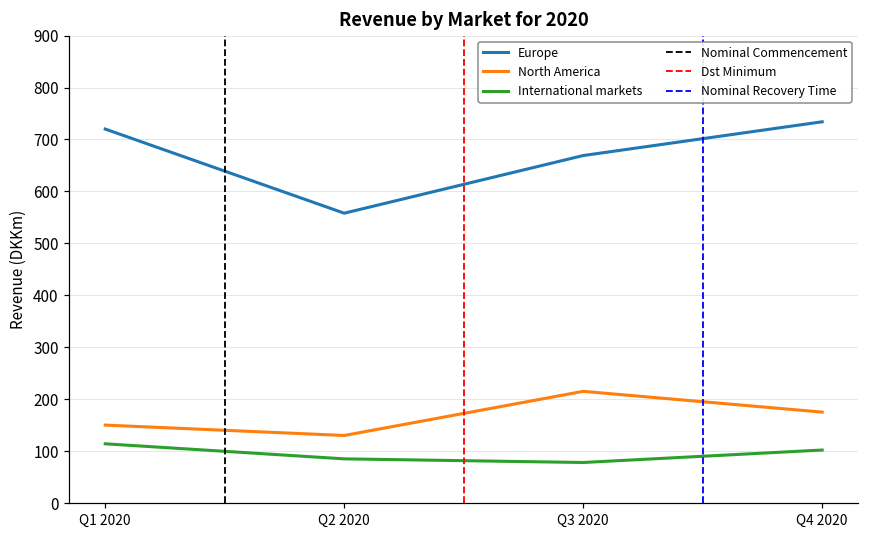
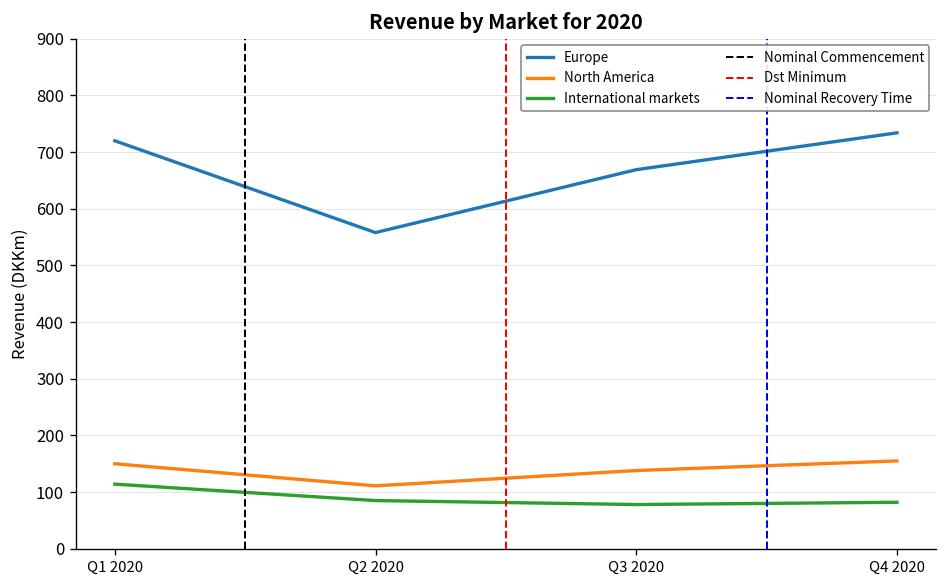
  {
    "Europe": {
      "Q1 2020": 720,
      "Q2 2020": 560,
      "Q3 2020": 670,
      "Q4 2020": 730
    },
    "North America": {
      "Q1 2020": 150,
-     "Q2 2020": 130,
-     "Q3 2020": 220,
-     "Q4 2020": 180
+     "Q2 2020": 110,
+     "Q3 2020": 140,
+     "Q4 2020": 160
    },
    "International markets": {
      "Q1 2020": 110,
      "Q2 2020": 90,
      "Q3 2020": 80,
-     "Q4 2020": 100
+     "Q4 2020": 80
    }
  }
